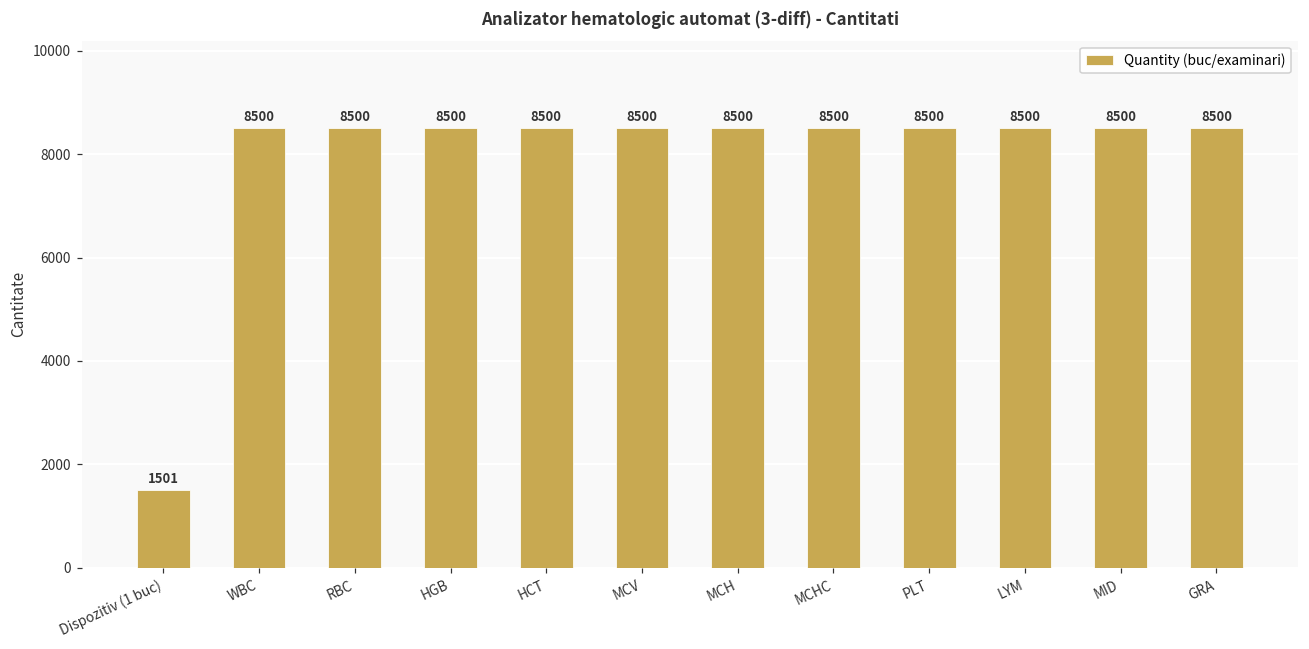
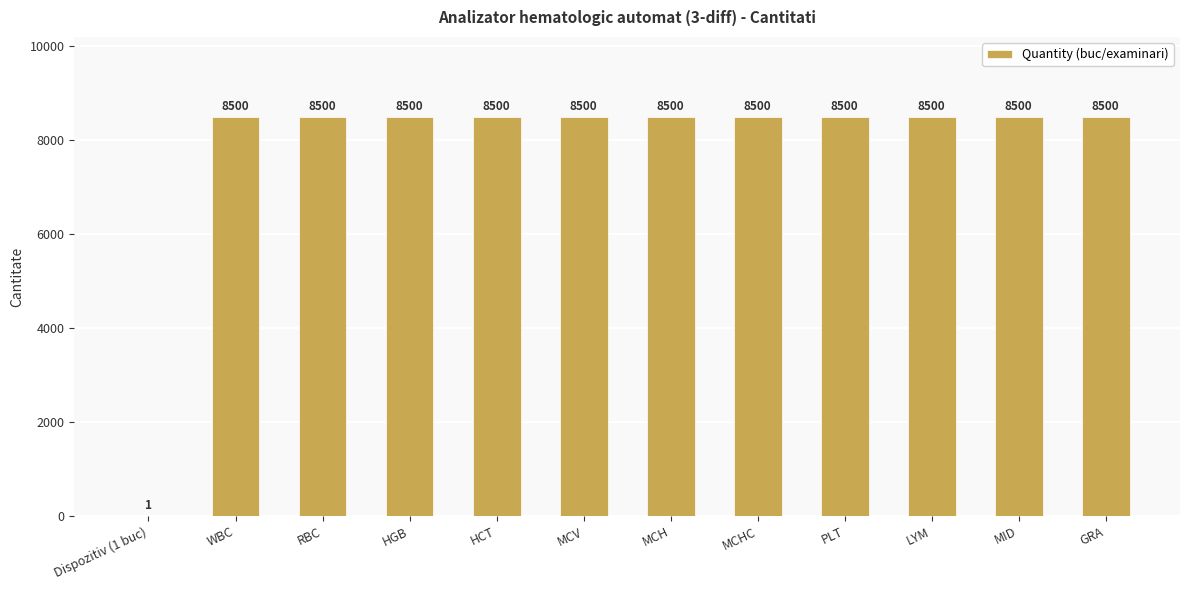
  {
-   "Dispozitiv (1 buc)": 1501,
+   "Dispozitiv (1 buc)": 1,
    "WBC": 8500,
    "RBC": 8500,
    "HGB": 8500,
    "HCT": 8500,
    "MCV": 8500,
    "MCH": 8500,
    "MCHC": 8500,
    "PLT": 8500,
    "LYM": 8500,
    "MID": 8500,
    "GRA": 8500
  }
